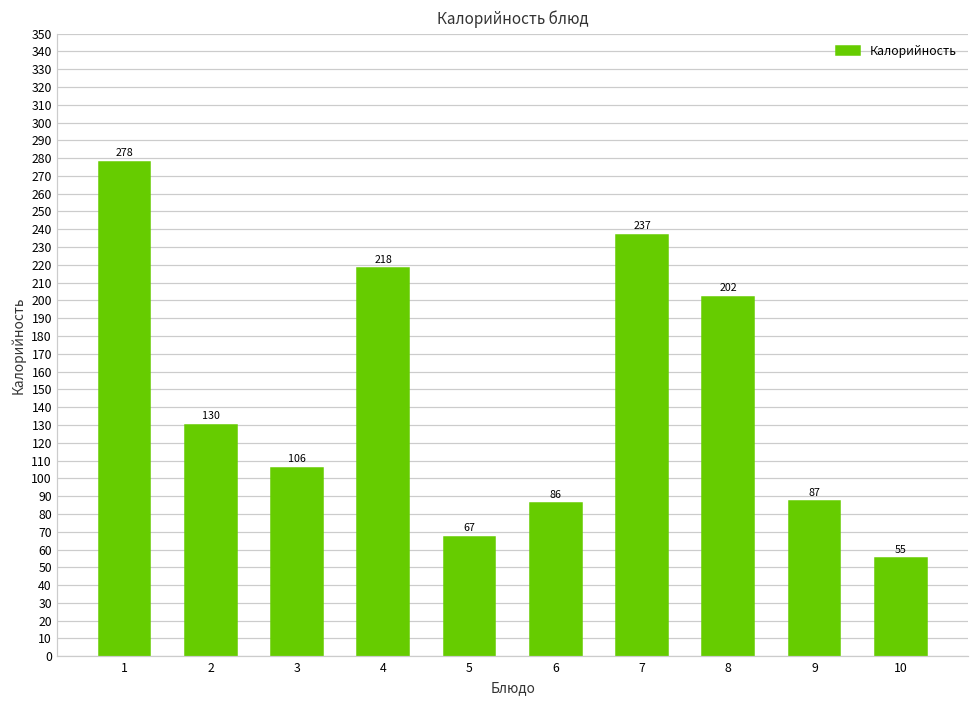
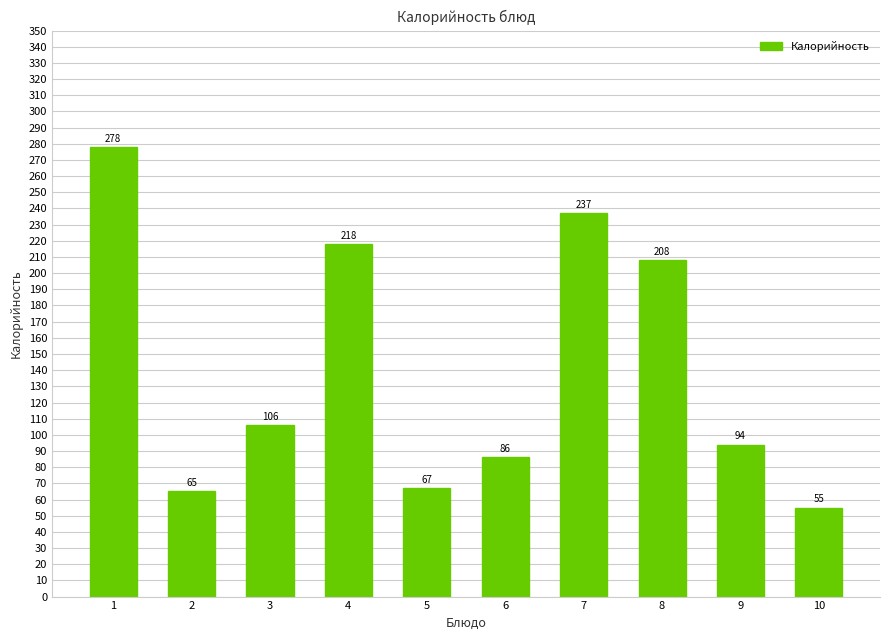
  {
    "1": 278,
-   "2": 130,
+   "2": 65,
    "3": 106,
    "4": 218,
    "5": 67,
    "6": 86,
    "7": 237,
-   "8": 202,
-   "9": 87,
+   "8": 208,
+   "9": 94,
    "10": 55
  }
